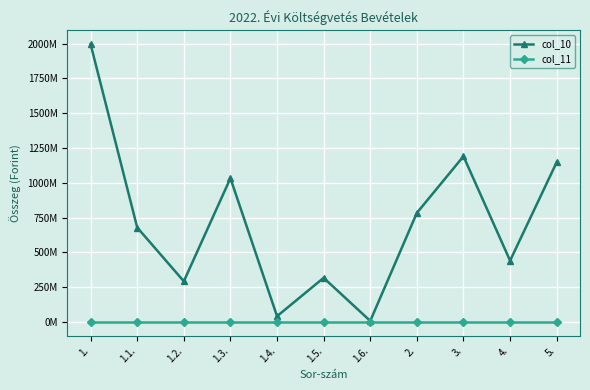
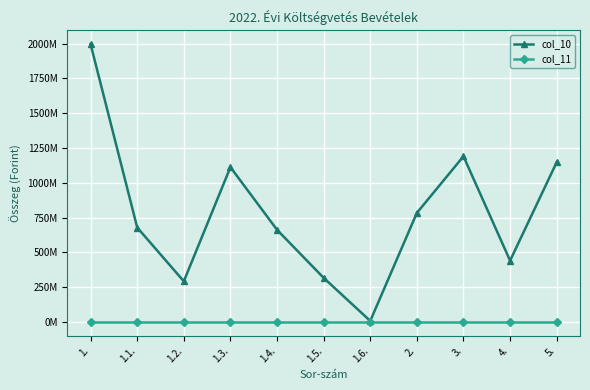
  {
    "col_10": {
      "1.": 2000000000,
      "1.1.": 680000000,
      "1.2.": 290000000,
-     "1.3.": 1030000000,
-     "1.4.": 40000000,
+     "1.3.": 1110000000,
+     "1.4.": 660000000,
      "1.5.": 320000000,
      "2.": 780000000,
      "3.": 1190000000,
      "4.": 440000000,
      "5.": 1150000000
    },
    "col_11": {
      "1.": 0,
      "1.1.": 0,
      "1.2.": 0,
      "1.3.": 0,
      "1.4.": 0,
      "1.5.": 0,
      "2.": 0,
      "3.": 0,
      "4.": 0,
      "5.": 0
    }
  }
